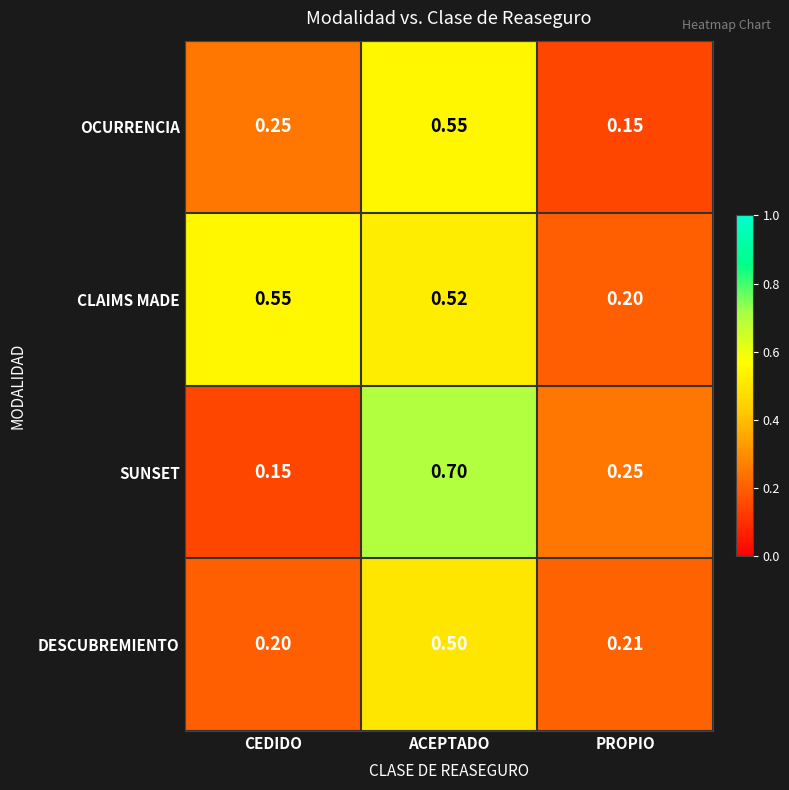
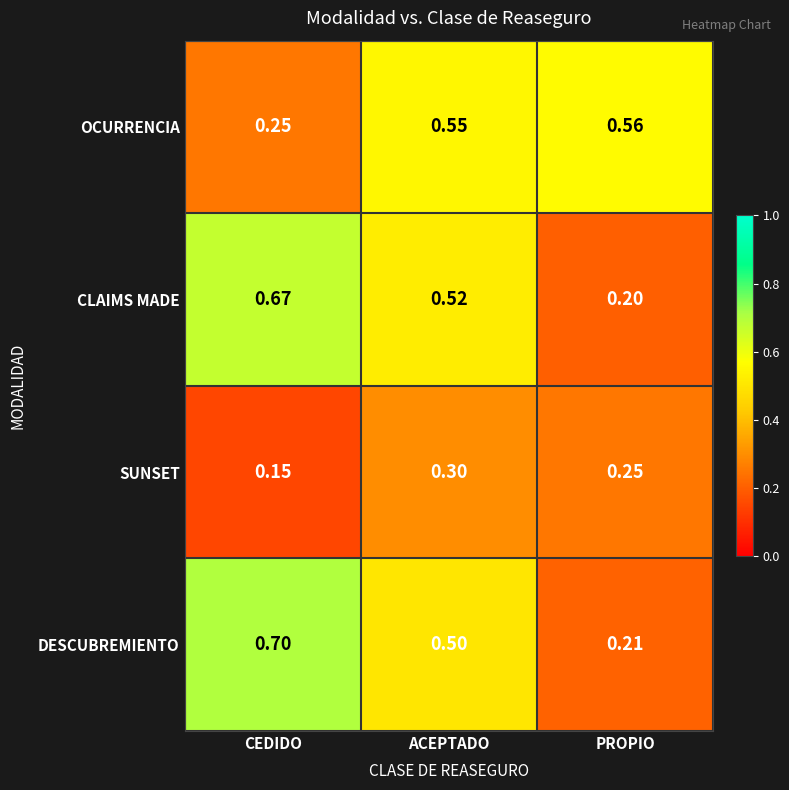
  {
    "OCURRENCIA": {
      "CEDIDO": 0.25,
      "ACEPTADO": 0.55,
-     "PROPIO": 0.15
+     "PROPIO": 0.56
    },
    "CLAIMS MADE": {
-     "CEDIDO": 0.55,
+     "CEDIDO": 0.67,
      "ACEPTADO": 0.52,
      "PROPIO": 0.20
    },
    "SUNSET": {
      "CEDIDO": 0.15,
-     "ACEPTADO": 0.70,
+     "ACEPTADO": 0.30,
      "PROPIO": 0.25
    },
    "DESCUBREMIENTO": {
-     "CEDIDO": 0.20,
+     "CEDIDO": 0.70,
      "ACEPTADO": 0.50,
      "PROPIO": 0.21
    }
  }
